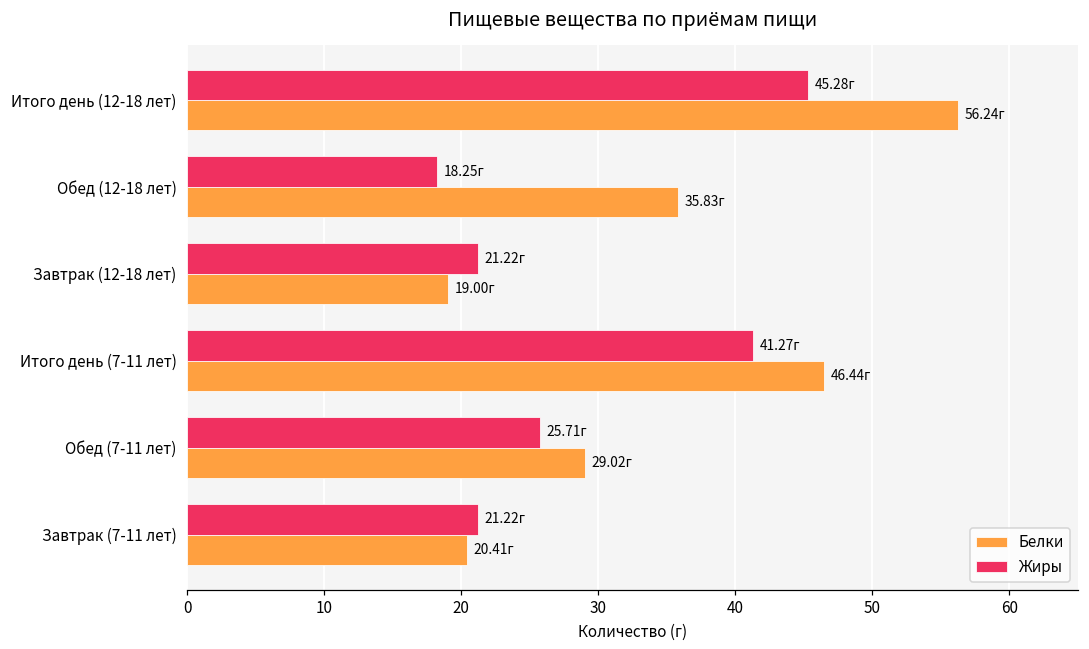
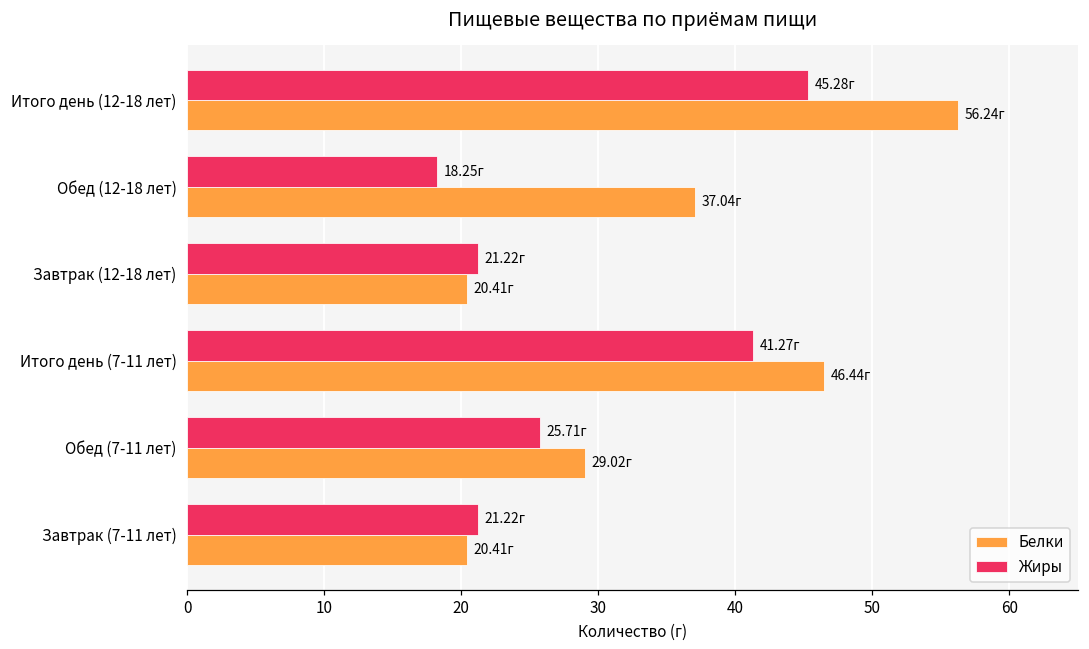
  {
    "Белки": {
      "Итого день (12-18 лет)": "56.24г",
-     "Обед (12-18 лет)": "35.83г",
-     "Завтрак (12-18 лет)": "19.00г",
+     "Обед (12-18 лет)": "37.04г",
+     "Завтрак (12-18 лет)": "20.41г",
      "Итого день (7-11 лет)": "46.44г",
      "Обед (7-11 лет)": "29.02г",
      "Завтрак (7-11 лет)": "20.41г"
    },
    "Жиры": {
      "Итого день (12-18 лет)": "45.28г",
      "Обед (12-18 лет)": "18.25г",
      "Завтрак (12-18 лет)": "21.22г",
      "Итого день (7-11 лет)": "41.27г",
      "Обед (7-11 лет)": "25.71г",
      "Завтрак (7-11 лет)": "21.22г"
    }
  }
